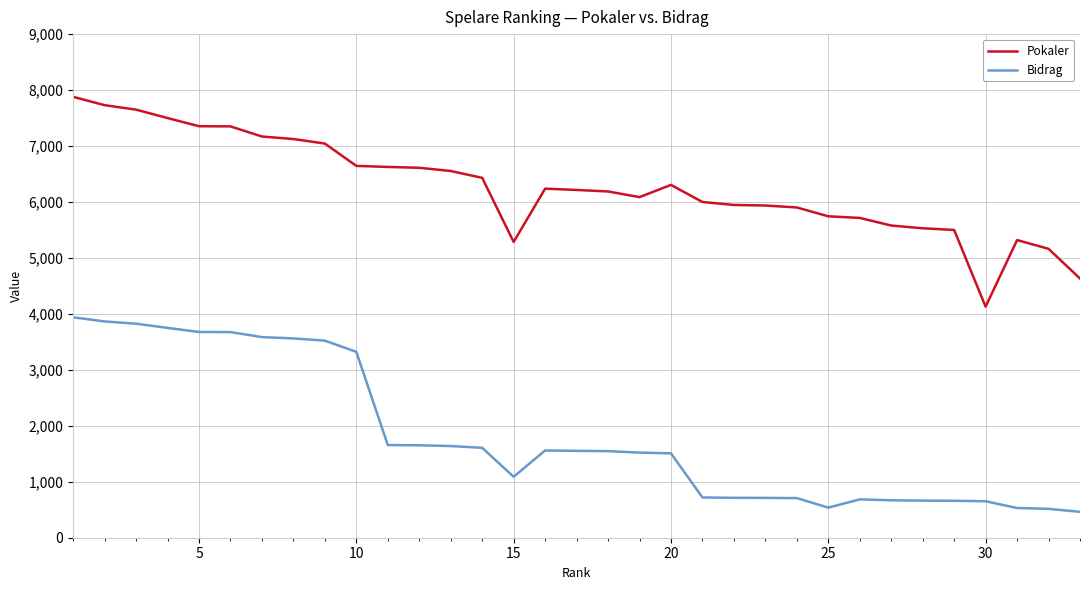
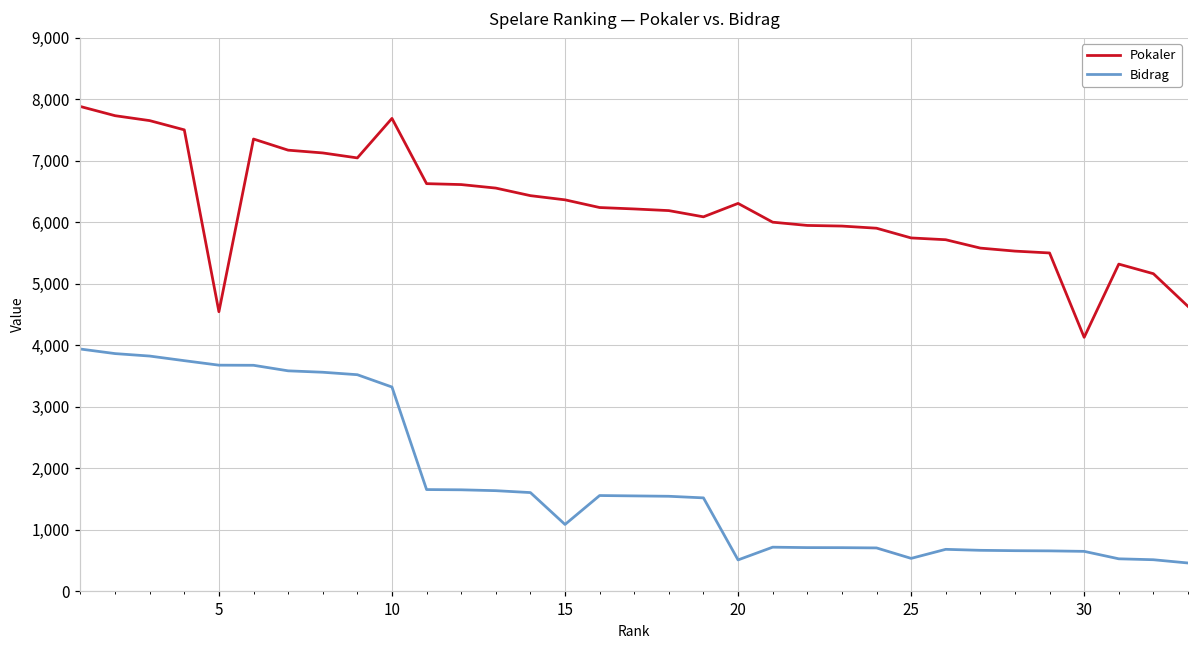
  {
    "Pokaler": {
-     "5": "7,400",
-     "10": "6,600",
-     "15": "5,300",
+     "5": "4,500",
+     "10": "7,700",
+     "15": "6,400",
      "20": "6,300",
      "25": "5,700",
      "30": "4,100"
    },
    "Bidrag": {
      "5": "3,700",
      "10": "3,300",
      "15": "1,100",
-     "20": "1,500",
+     "20": "500",
      "25": "500",
      "30": "700"
    }
  }
